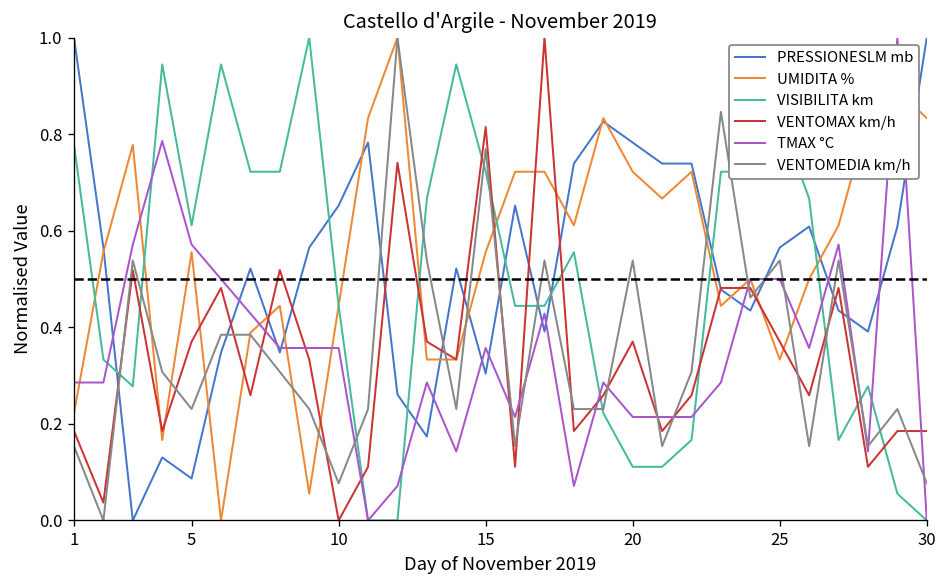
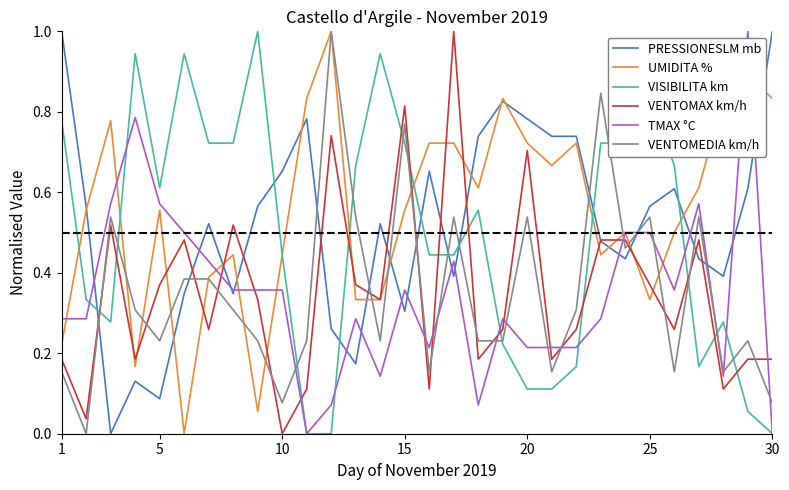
  {
    "PRESSIONESLM mb": {
      "1": 1.00,
      "5": 0.09,
      "10": 0.65,
      "15": 0.30,
      "20": 0.78,
      "25": 0.57,
      "30": 1.00
    },
    "UMIDITA %": {
      "1": 0.22,
      "5": 0.56,
      "15": 0.56,
      "20": 0.72,
      "25": 0.33,
      "30": 0.83
    },
    "VISIBILITA km": {
      "1": 0.78,
      "5": 0.61,
      "15": 0.72,
      "20": 0.11
    },
    "VENTOMAX km/h": {
      "1": 0.19,
      "5": 0.37,
      "10": 0.00,
      "15": 0.81,
-     "20": 0.37,
+     "20": 0.70,
      "25": 0.37,
      "30": 0.19
    },
    "TMAX °C": {
      "1": 0.29,
      "5": 0.57,
      "10": 0.36,
      "15": 0.36,
      "20": 0.21,
      "25": 0.50
    },
    "VENTOMEDIA km/h": {
      "1": 0.15,
      "5": 0.23,
      "10": 0.08,
      "15": 0.77,
      "20": 0.54,
      "25": 0.54,
      "30": 0.08
    }
  }
